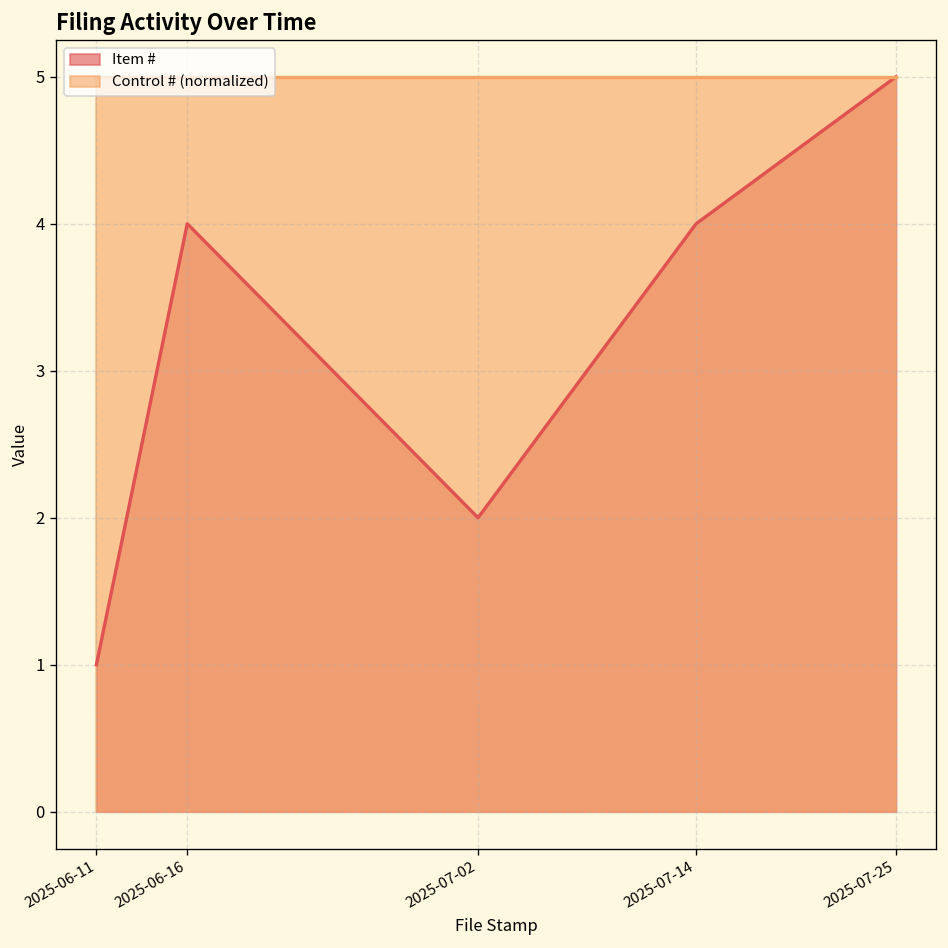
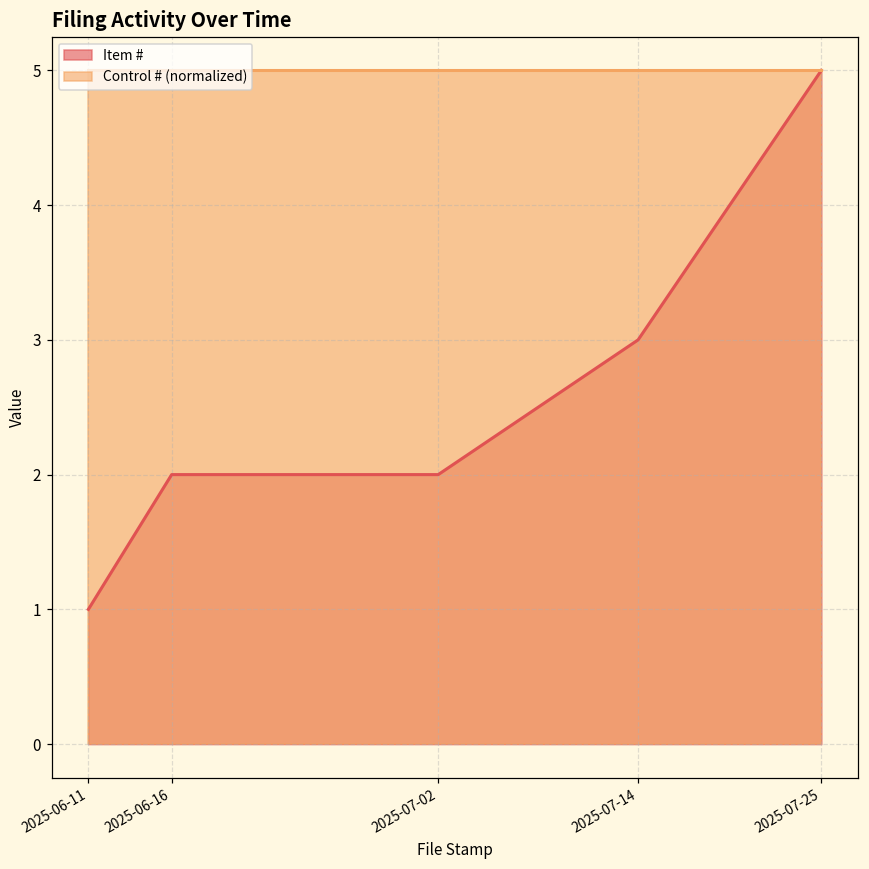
  {
    "Item #": {
      "2025-06-11": 1,
-     "2025-06-16": 4,
+     "2025-06-16": 2,
      "2025-07-02": 2,
-     "2025-07-14": 4
+     "2025-07-14": 3
    },
    "Control # (normalized)": {
      "2025-07-02": 5,
      "2025-07-14": 5
    }
  }
